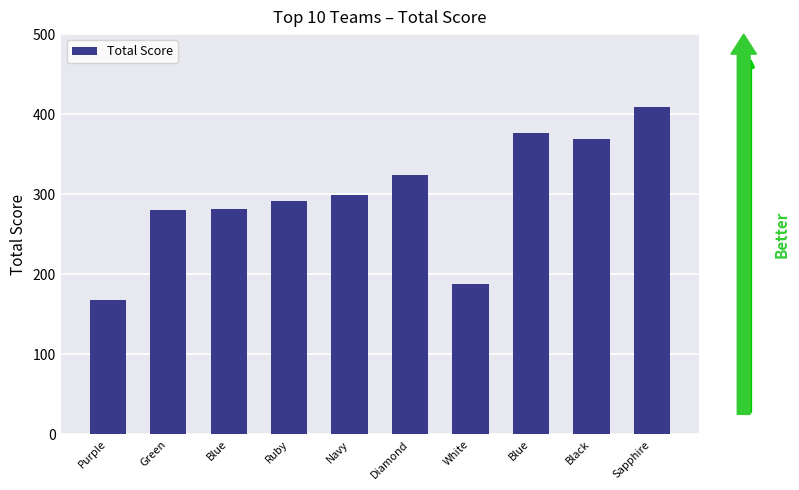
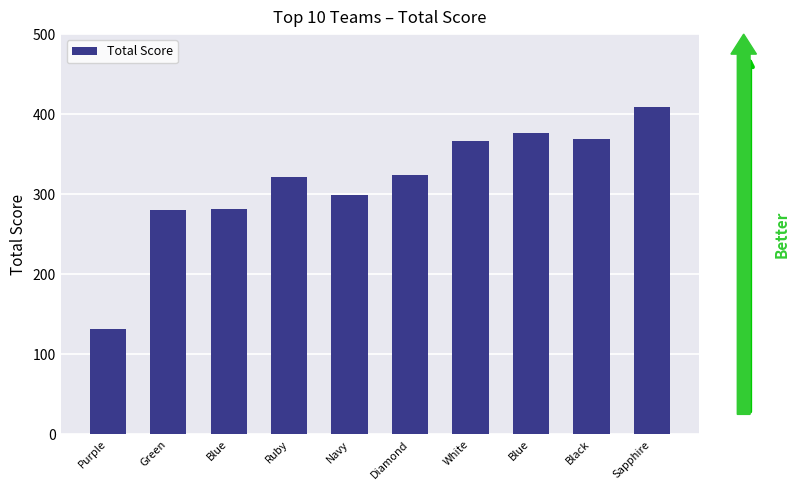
  {
-   "Purple": 170,
+   "Purple": 130,
    "Green": 280,
-   "Ruby": 290,
+   "Ruby": 320,
    "Navy": 300,
    "Diamond": 320,
-   "White": 190,
+   "White": 370,
    "Black": 370,
    "Sapphire": 410
  }
